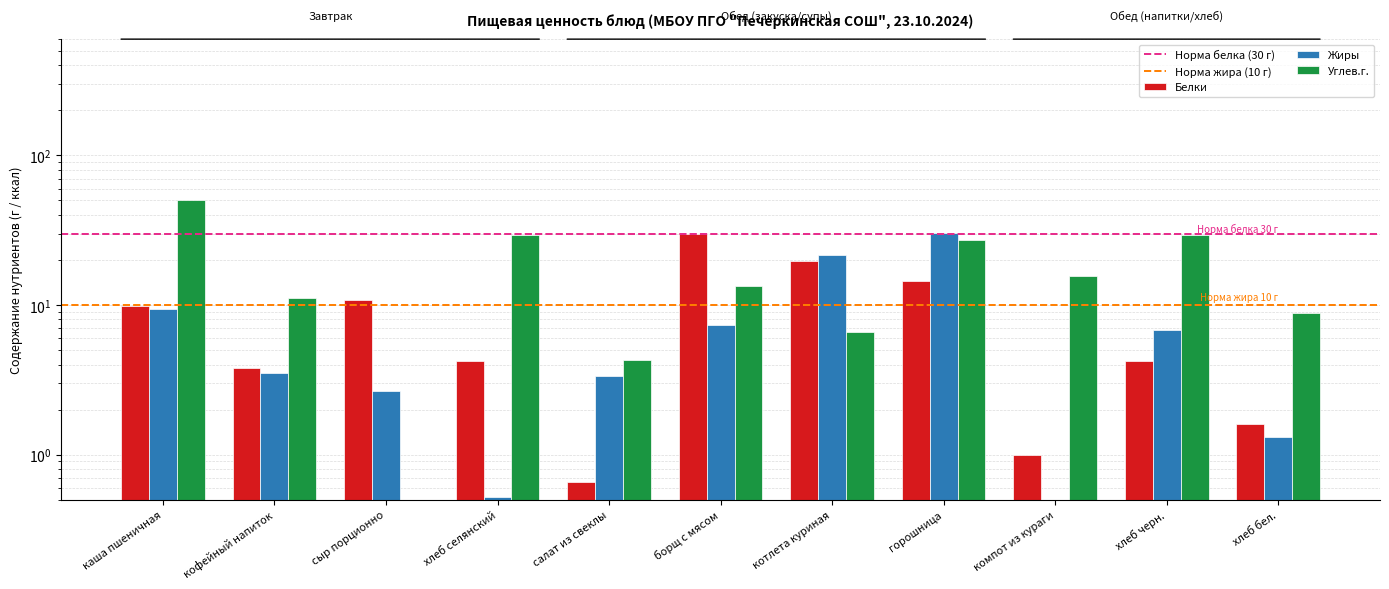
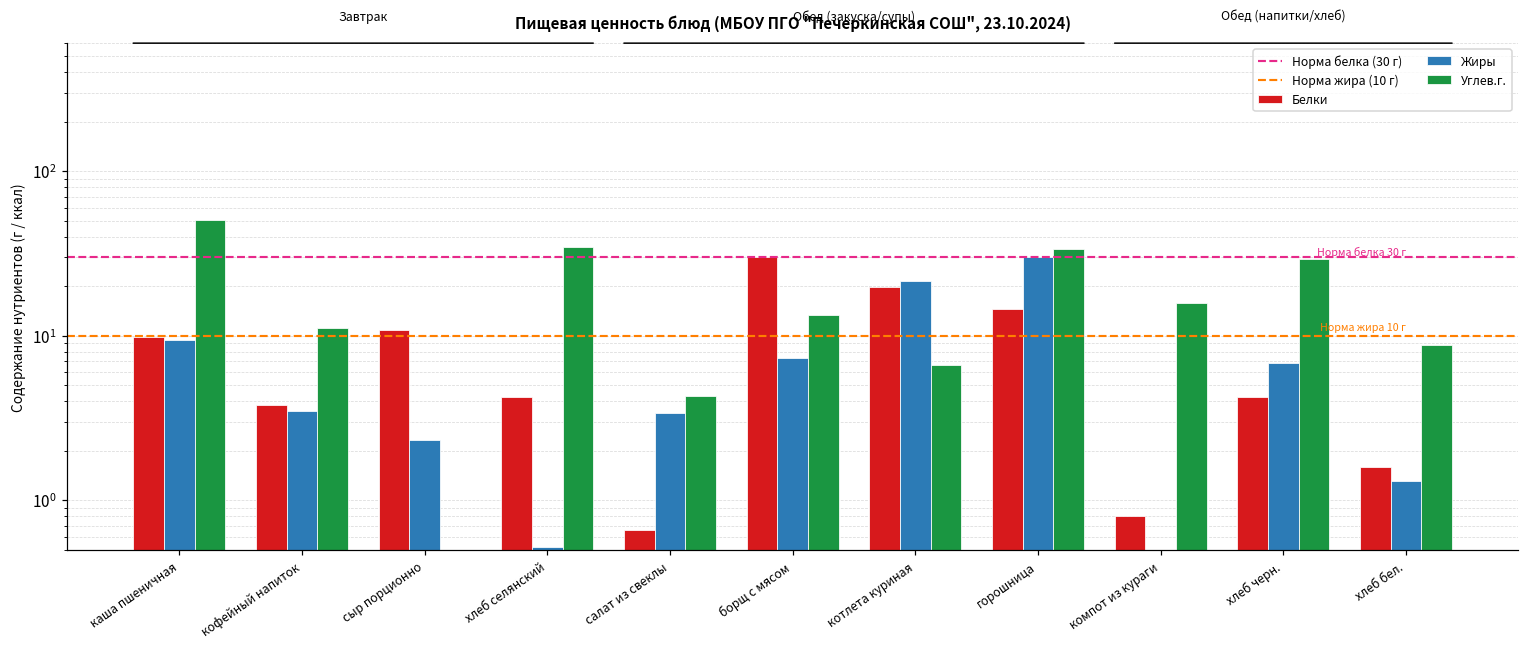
  {
    "Белки": {
      "каша пшеничная": 10,
      "кофейный напиток": 3.8,
      "сыр порционно": 11,
      "хлеб селянский": 4.2,
      "салат из свеклы": 0.7,
      "борщ с мясом": 30,
      "котлета куриная": 20,
      "горошница": 15,
-     "компот из кураги": 1.0,
+     "компот из кураги": 0.8,
      "хлеб черн.": 4.2,
      "хлеб бел.": 1.6
    },
    "Жиры": {
      "каша пшеничная": 9,
      "кофейный напиток": 3.5,
-     "сыр порционно": 2.6,
+     "сыр порционно": 2.3,
      "хлеб селянский": 0.5,
      "салат из свеклы": 3.4,
      "борщ с мясом": 7,
      "котлета куриная": 22,
      "горошница": 30,
      "хлеб черн.": 7,
      "хлеб бел.": 1.3
    },
    "Углев.г.": {
      "каша пшеничная": 51,
      "кофейный напиток": 11,
-     "хлеб селянский": 29,
+     "хлеб селянский": 34,
      "салат из свеклы": 4.3,
      "борщ с мясом": 13,
      "котлета куриная": 7,
-     "горошница": 27,
+     "горошница": 34,
      "компот из кураги": 16,
      "хлеб бел.": 9
    }
  }
